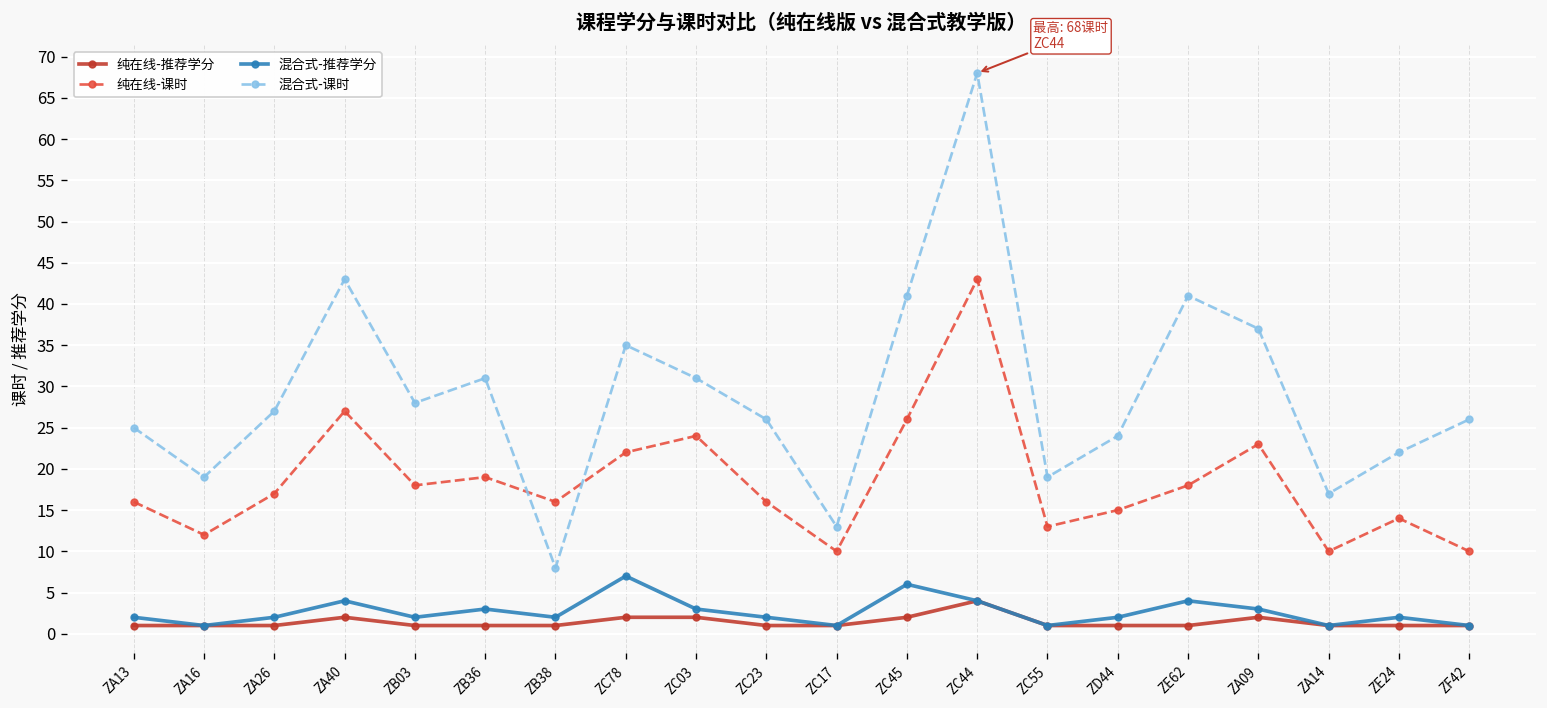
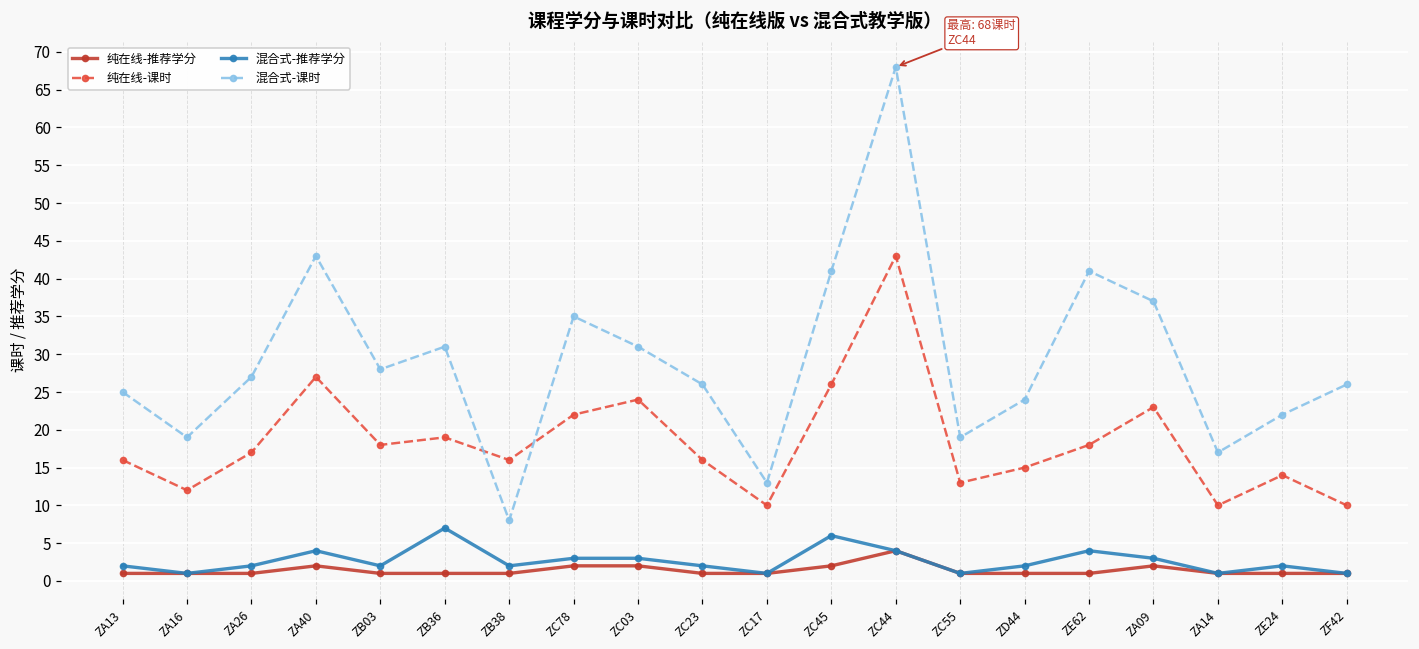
  {
    "混合式-推荐学分": {
      "ZA13": 2,
      "ZA26": 2,
      "ZA40": 4,
      "ZB03": 2,
-     "ZB36": 3,
+     "ZB36": 7,
      "ZB38": 2,
-     "ZC78": 7,
+     "ZC78": 3,
      "ZC03": 3,
      "ZC23": 2,
      "ZC45": 6,
      "ZD44": 2,
      "ZE62": 4,
      "ZA09": 3,
      "ZE24": 2
    },
    "混合式-课时": {
      "ZA13": 25,
      "ZA16": 19,
      "ZA26": 27,
      "ZA40": 43,
      "ZB03": 28,
      "ZB36": 31,
      "ZB38": 8,
      "ZC78": 35,
      "ZC03": 31,
      "ZC23": 26,
      "ZC17": 13,
      "ZC45": 41,
      "ZC55": 19,
      "ZD44": 24,
      "ZE62": 41,
      "ZA09": 37,
      "ZA14": 17,
      "ZE24": 22,
      "ZF42": 26
    }
  }
